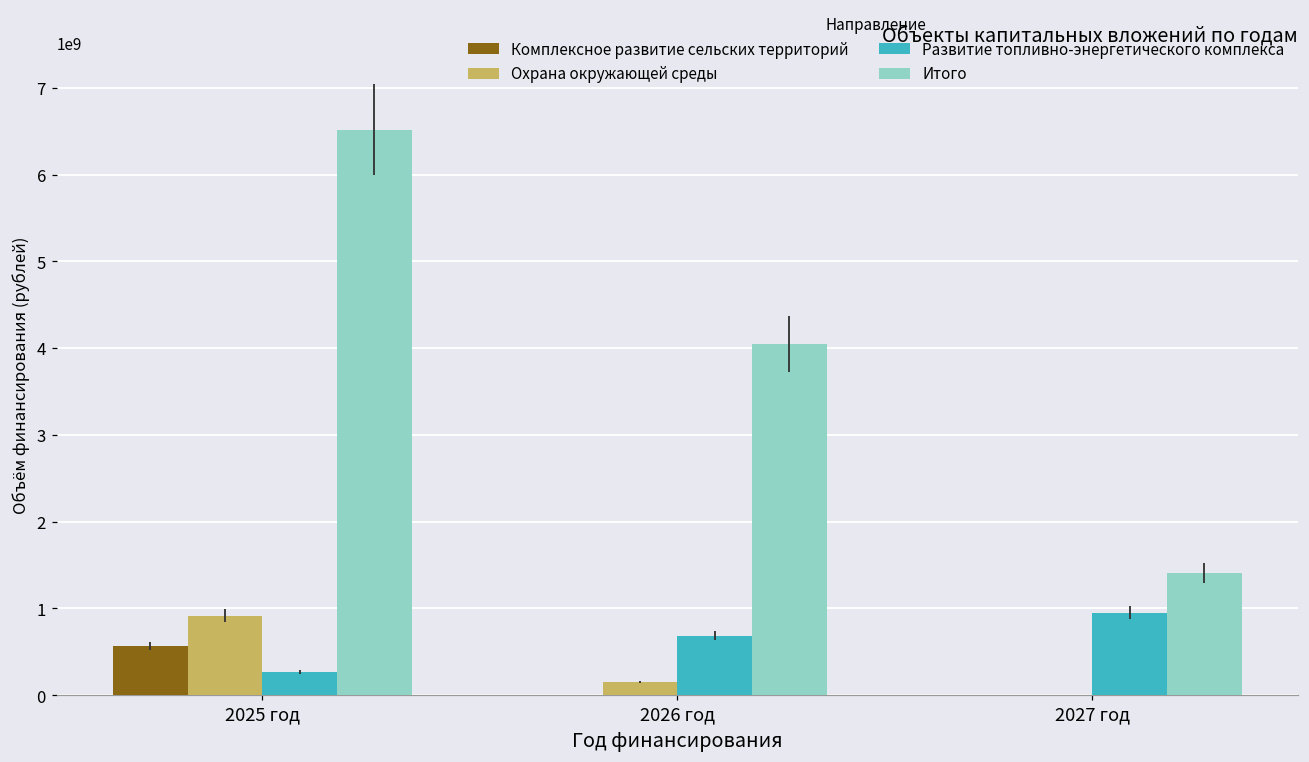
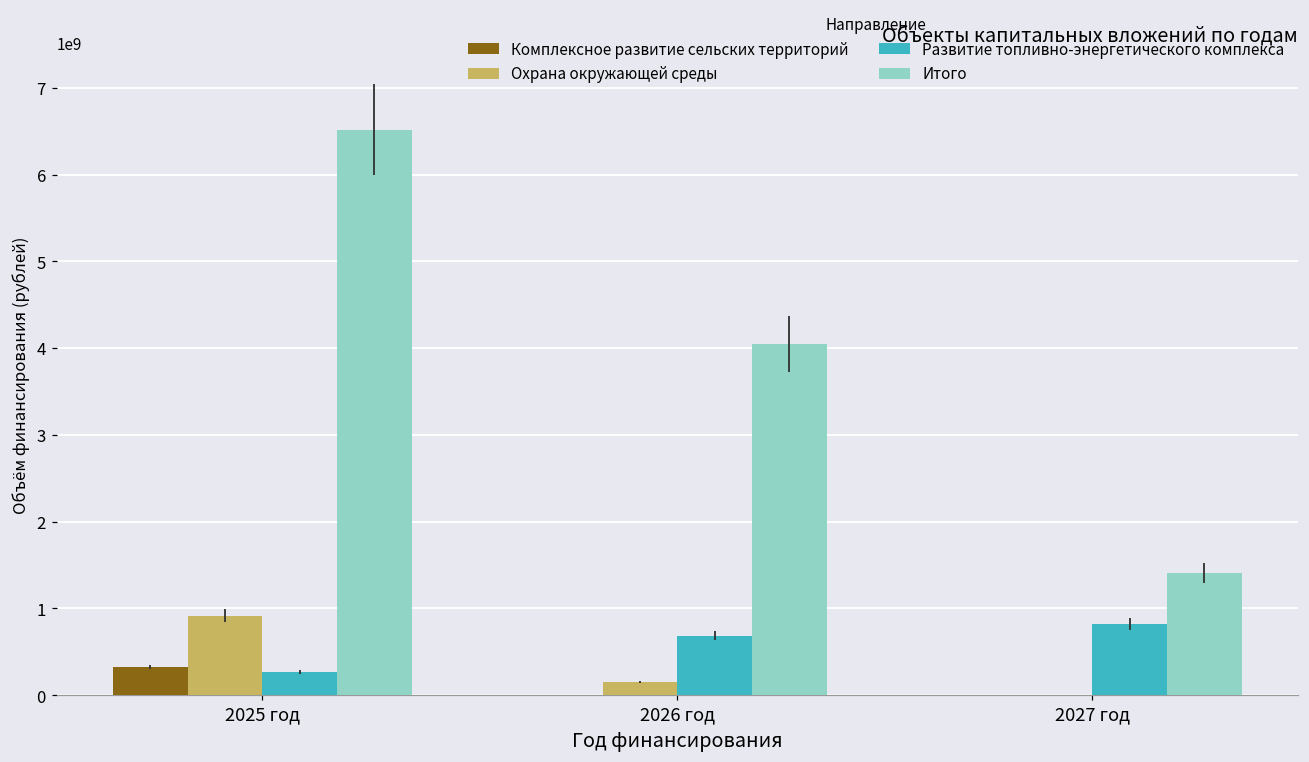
  {
    "Комплексное развитие сельских территорий": {
-     "2025 год": 600000000,
+     "2025 год": 300000000,
      "2026 год": 0,
      "2027 год": 0
    },
    "Охрана окружающей среды": {
      "2025 год": 900000000,
      "2026 год": 200000000,
      "2027 год": 0
    },
    "Развитие топливно-энергетического комплекса": {
      "2025 год": 300000000,
      "2026 год": 700000000,
-     "2027 год": 1000000000
+     "2027 год": 800000000
    },
    "Итого": {
      "2025 год": 6500000000,
      "2026 год": 4000000000,
      "2027 год": 1400000000
    }
  }
